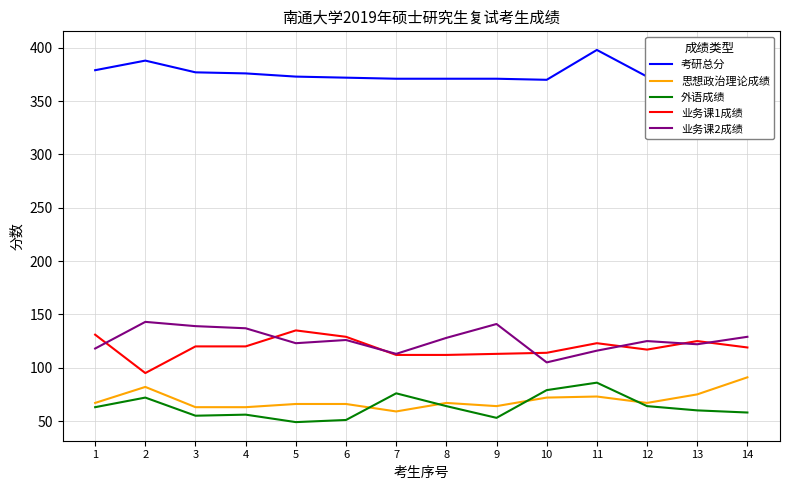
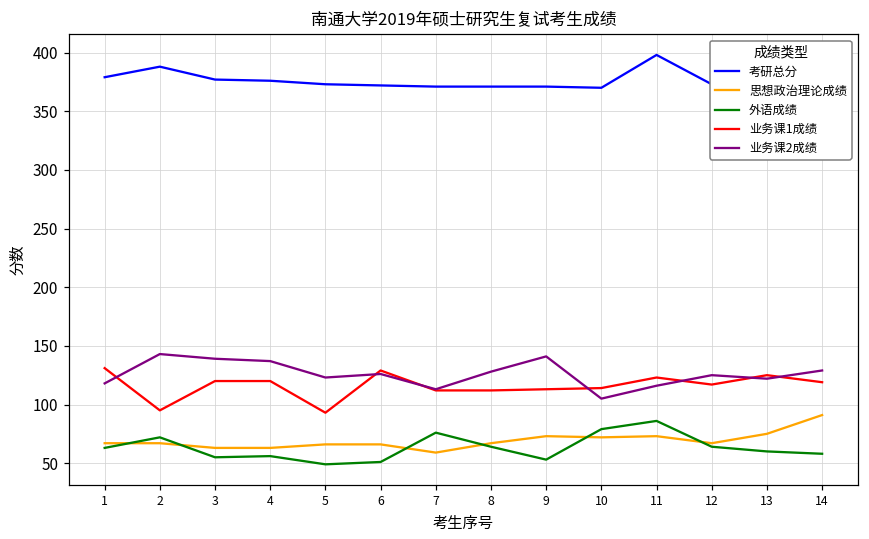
  {
    "考研总分": {
      "1": 379,
      "2": 388,
      "3": 377,
      "4": 376,
      "5": 373,
      "6": 372,
      "7": 371,
      "8": 371,
      "9": 371,
      "10": 370,
      "11": 398
    },
    "思想政治理论成绩": {
      "1": 67,
-     "2": 82,
+     "2": 67,
      "3": 63,
      "4": 63,
      "5": 66,
      "6": 66,
      "7": 59,
      "8": 67,
-     "9": 64,
+     "9": 73,
      "10": 72,
      "11": 73,
      "12": 67,
      "13": 75,
      "14": 91
    },
    "外语成绩": {
      "1": 63,
      "2": 72,
      "3": 55,
      "4": 56,
      "5": 49,
      "6": 51,
      "7": 76,
      "8": 64,
      "9": 53,
      "10": 79,
      "11": 86,
      "12": 64,
      "13": 60,
      "14": 58
    },
    "业务课1成绩": {
      "1": 131,
      "2": 95,
      "3": 120,
      "4": 120,
-     "5": 135,
+     "5": 93,
      "6": 129,
      "8": 112,
      "9": 113,
      "10": 114,
      "11": 123,
      "12": 117,
      "13": 125,
      "14": 119
    },
    "业务课2成绩": {
      "1": 118,
      "2": 143,
      "3": 139,
      "4": 137,
      "5": 123,
      "6": 126,
      "8": 128,
      "9": 141,
      "10": 105,
      "11": 116,
      "12": 125,
      "13": 122,
      "14": 129
    }
  }
